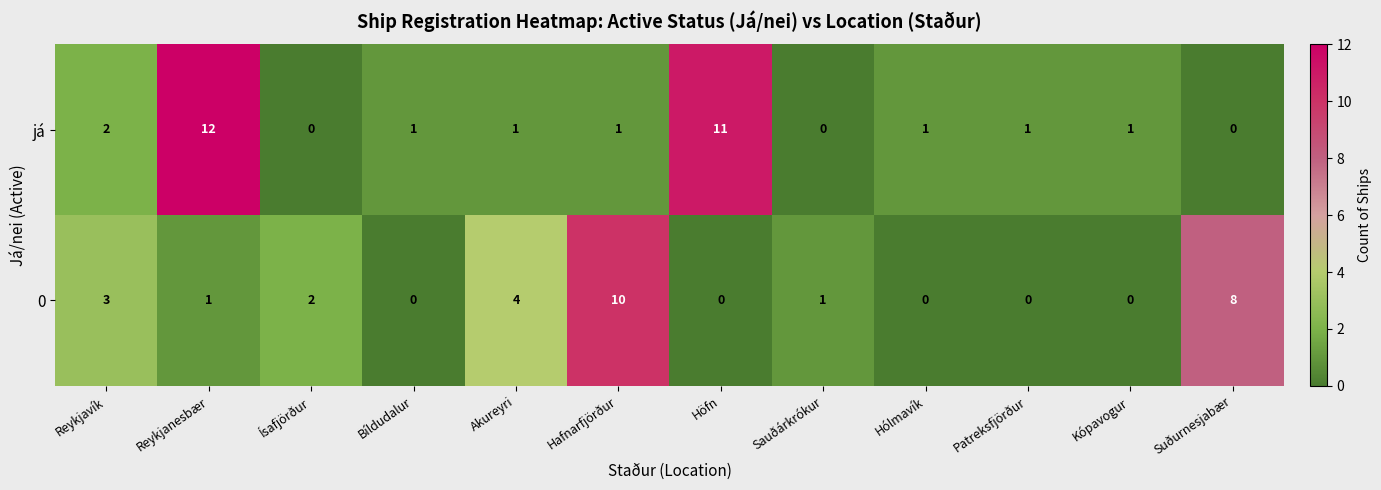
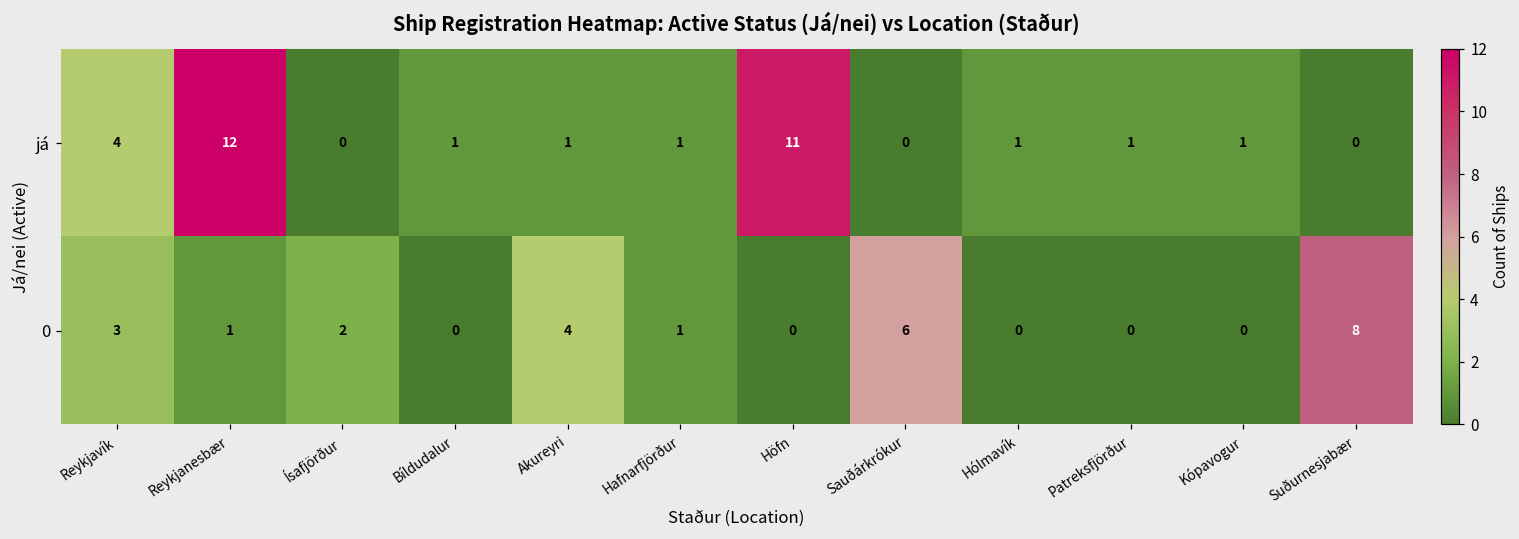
  {
    "já": {
-     "Reykjavík": 2,
+     "Reykjavík": 4,
      "Reykjanesbær": 12,
      "Ísafjörður": 0,
      "Bíldudalur": 1,
      "Akureyri": 1,
      "Hafnarfjörður": 1,
      "Höfn": 11,
      "Sauðárkrókur": 0,
      "Hólmavík": 1,
      "Patreksfjörður": 1,
      "Kópavogur": 1,
      "Suðurnesjabær": 0
    },
    "0": {
      "Reykjavík": 3,
      "Reykjanesbær": 1,
      "Ísafjörður": 2,
      "Bíldudalur": 0,
      "Akureyri": 4,
-     "Hafnarfjörður": 10,
+     "Hafnarfjörður": 1,
      "Höfn": 0,
-     "Sauðárkrókur": 1,
+     "Sauðárkrókur": 6,
      "Hólmavík": 0,
      "Patreksfjörður": 0,
      "Kópavogur": 0,
      "Suðurnesjabær": 8
    }
  }
